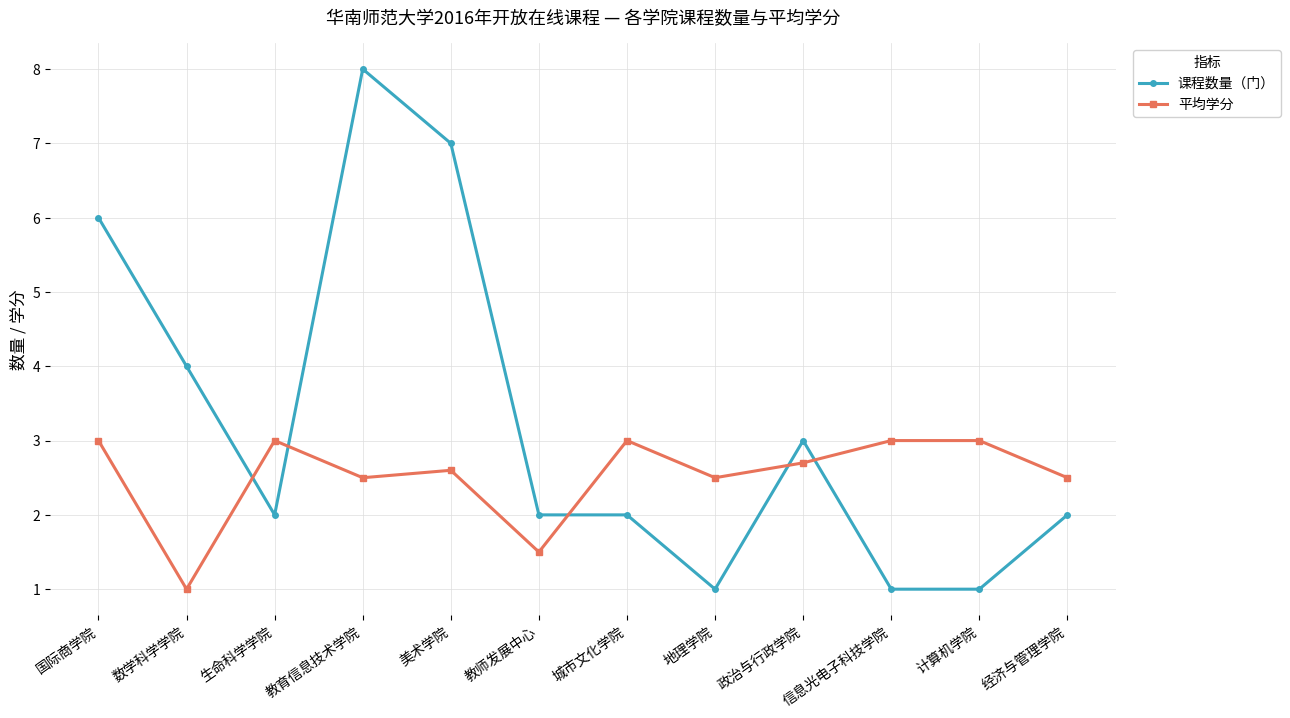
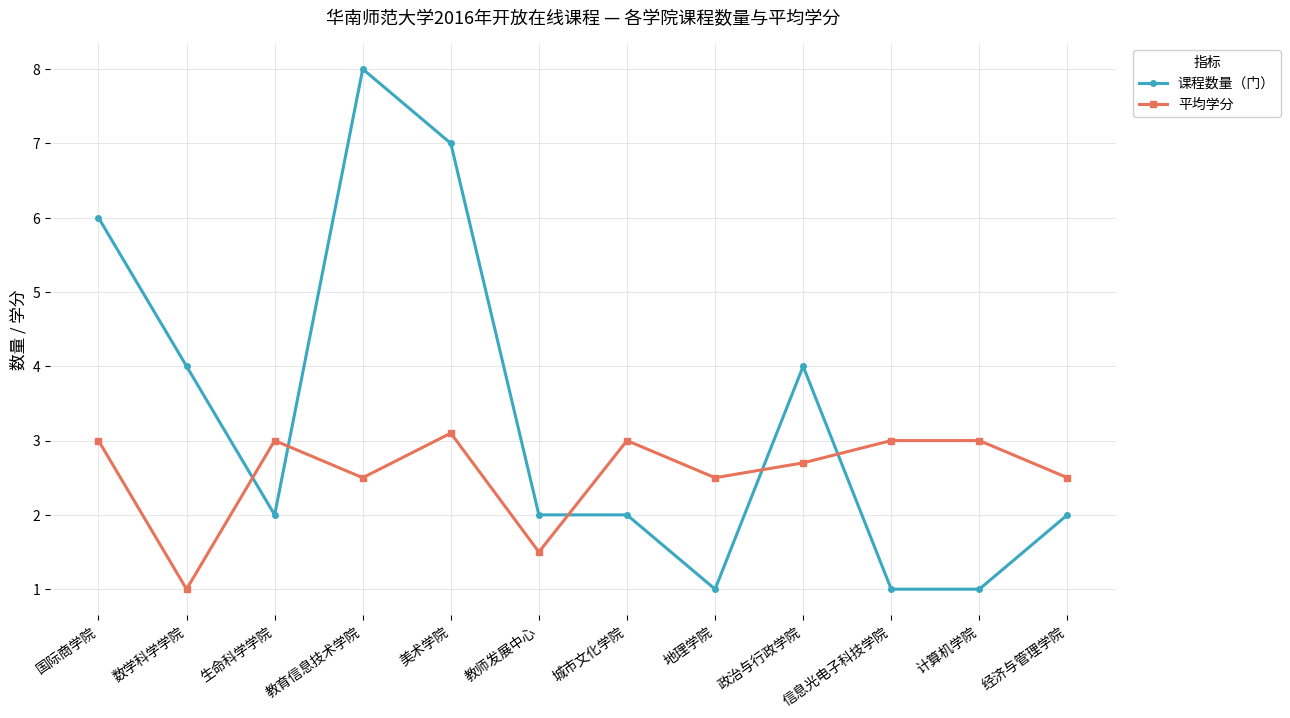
  {
    "课程数量（门）": {
      "国际商学院": 6,
      "数学科学学院": 4,
      "生命科学学院": 2,
      "教育信息技术学院": 8,
      "美术学院": 7,
      "教师发展中心": 2,
      "城市文化学院": 2,
      "地理学院": 1,
-     "政治与行政学院": 3,
+     "政治与行政学院": 4,
      "信息光电子科技学院": 1,
      "计算机学院": 1,
      "经济与管理学院": 2
    },
    "平均学分": {
      "国际商学院": 3.0,
      "数学科学学院": 1.0,
      "生命科学学院": 3.0,
      "教育信息技术学院": 2.5,
-     "美术学院": 2.6,
+     "美术学院": 3.1,
      "教师发展中心": 1.5,
      "城市文化学院": 3.0,
      "地理学院": 2.5,
      "政治与行政学院": 2.7,
      "信息光电子科技学院": 3.0,
      "计算机学院": 3.0,
      "经济与管理学院": 2.5
    }
  }
